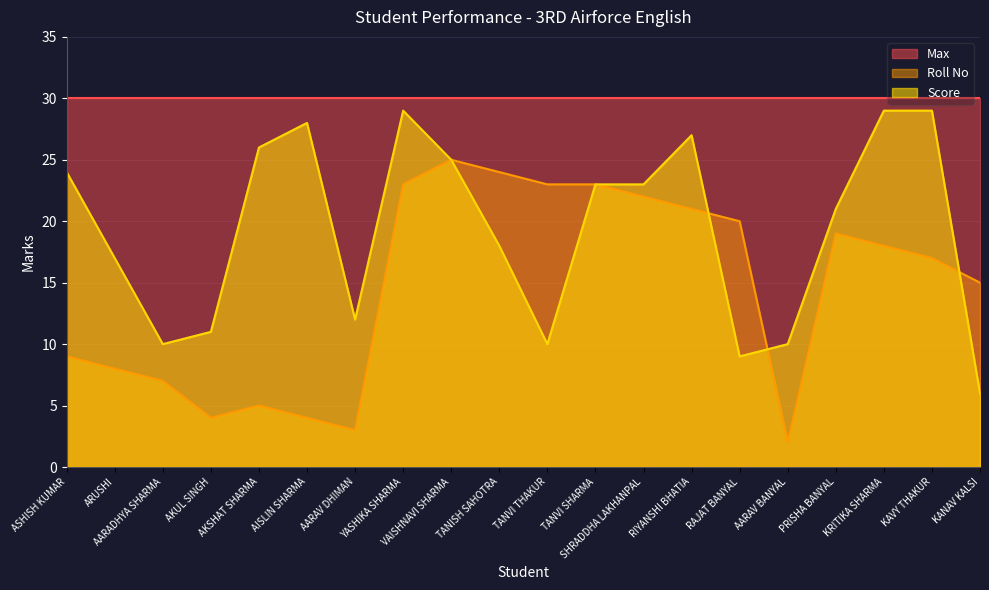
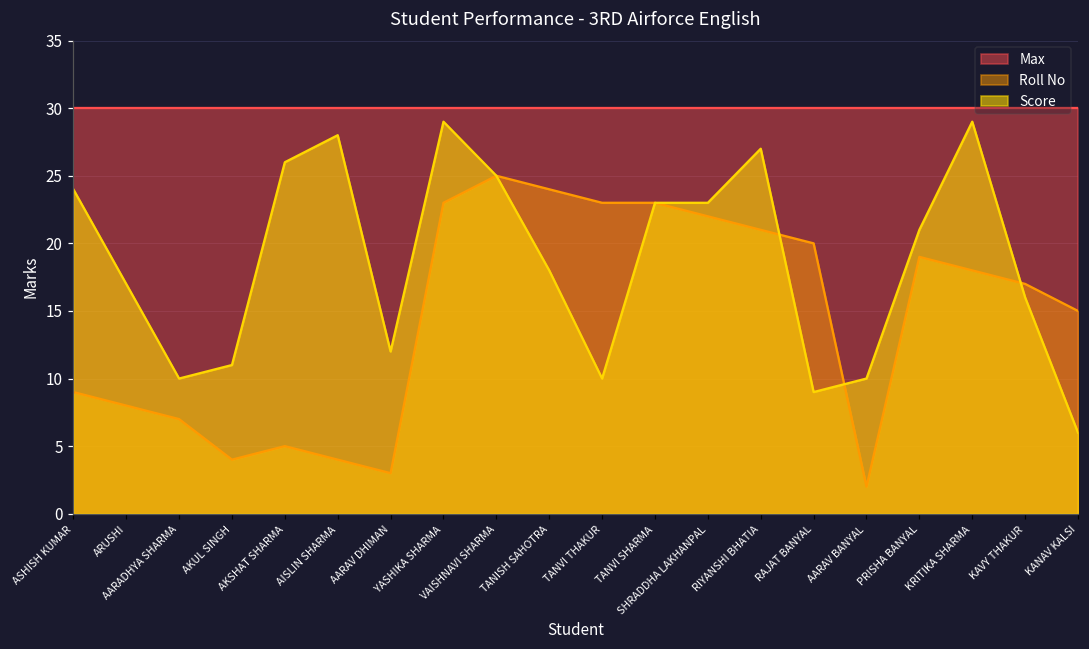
  {
    "Max": {
      "ASHISH KUMAR": 30,
      "ARUSHI": 30,
      "AARADHYA SHARMA": 30,
      "AKUL SINGH": 30,
      "AKSHAT SHARMA": 30,
      "AISLIN SHARMA": 30,
      "AARAV DHIMAN": 30,
      "YASHIKA SHARMA": 30,
      "VAISHNAVI SHARMA": 30,
      "TANISH SAHOTRA": 30,
      "TANVI THAKUR": 30,
      "TANVI SHARMA": 30,
      "SHRADDHA LAKHANPAL": 30,
      "RIYANSHI BHATIA": 30,
      "RAJAT BANYAL": 30,
      "AARAV BANYAL": 30,
      "PRISHA BANYAL": 30,
      "KRITIKA SHARMA": 30,
      "KANAV KALSI": 30
    },
    "Roll No": {
      "ASHISH KUMAR": 9,
      "ARUSHI": 8,
      "AARADHYA SHARMA": 7,
      "AKUL SINGH": 4,
      "AKSHAT SHARMA": 5,
      "AISLIN SHARMA": 4,
      "AARAV DHIMAN": 3,
      "YASHIKA SHARMA": 23,
      "TANISH SAHOTRA": 24,
      "TANVI THAKUR": 23,
      "SHRADDHA LAKHANPAL": 22,
      "RIYANSHI BHATIA": 21,
      "RAJAT BANYAL": 20,
      "AARAV BANYAL": 2,
      "PRISHA BANYAL": 19,
      "KRITIKA SHARMA": 18,
      "KAVY THAKUR": 17,
      "KANAV KALSI": 15
    },
    "Score": {
      "ASHISH KUMAR": 24,
      "ARUSHI": 17,
      "AARADHYA SHARMA": 10,
      "AKUL SINGH": 11,
      "AKSHAT SHARMA": 26,
      "AISLIN SHARMA": 28,
      "AARAV DHIMAN": 12,
      "YASHIKA SHARMA": 29,
      "TANISH SAHOTRA": 18,
      "TANVI THAKUR": 10,
      "SHRADDHA LAKHANPAL": 23,
      "RIYANSHI BHATIA": 27,
      "RAJAT BANYAL": 9,
      "AARAV BANYAL": 10,
      "PRISHA BANYAL": 21,
      "KRITIKA SHARMA": 29,
-     "KAVY THAKUR": 29,
+     "KAVY THAKUR": 16,
      "KANAV KALSI": 6
    }
  }
